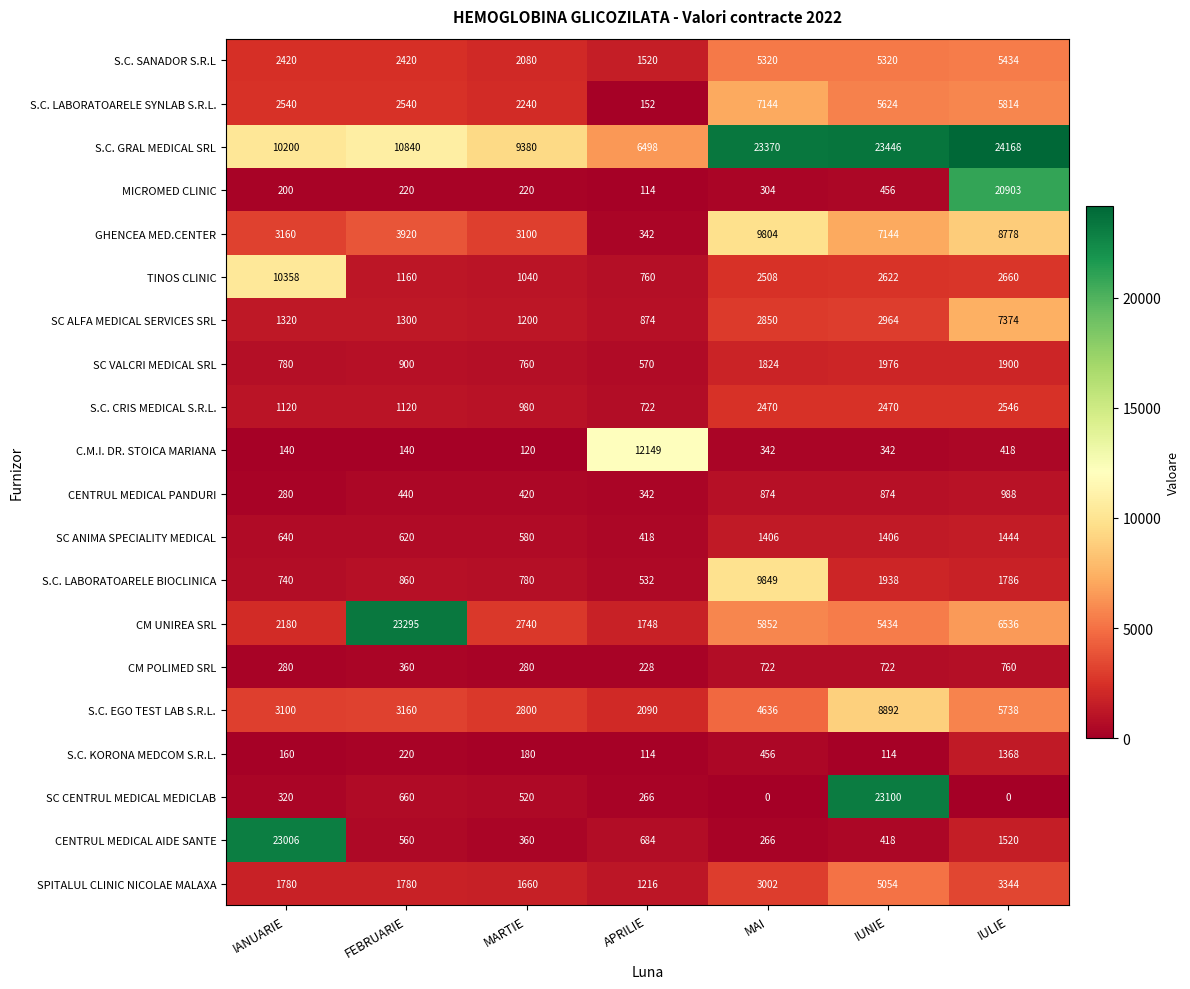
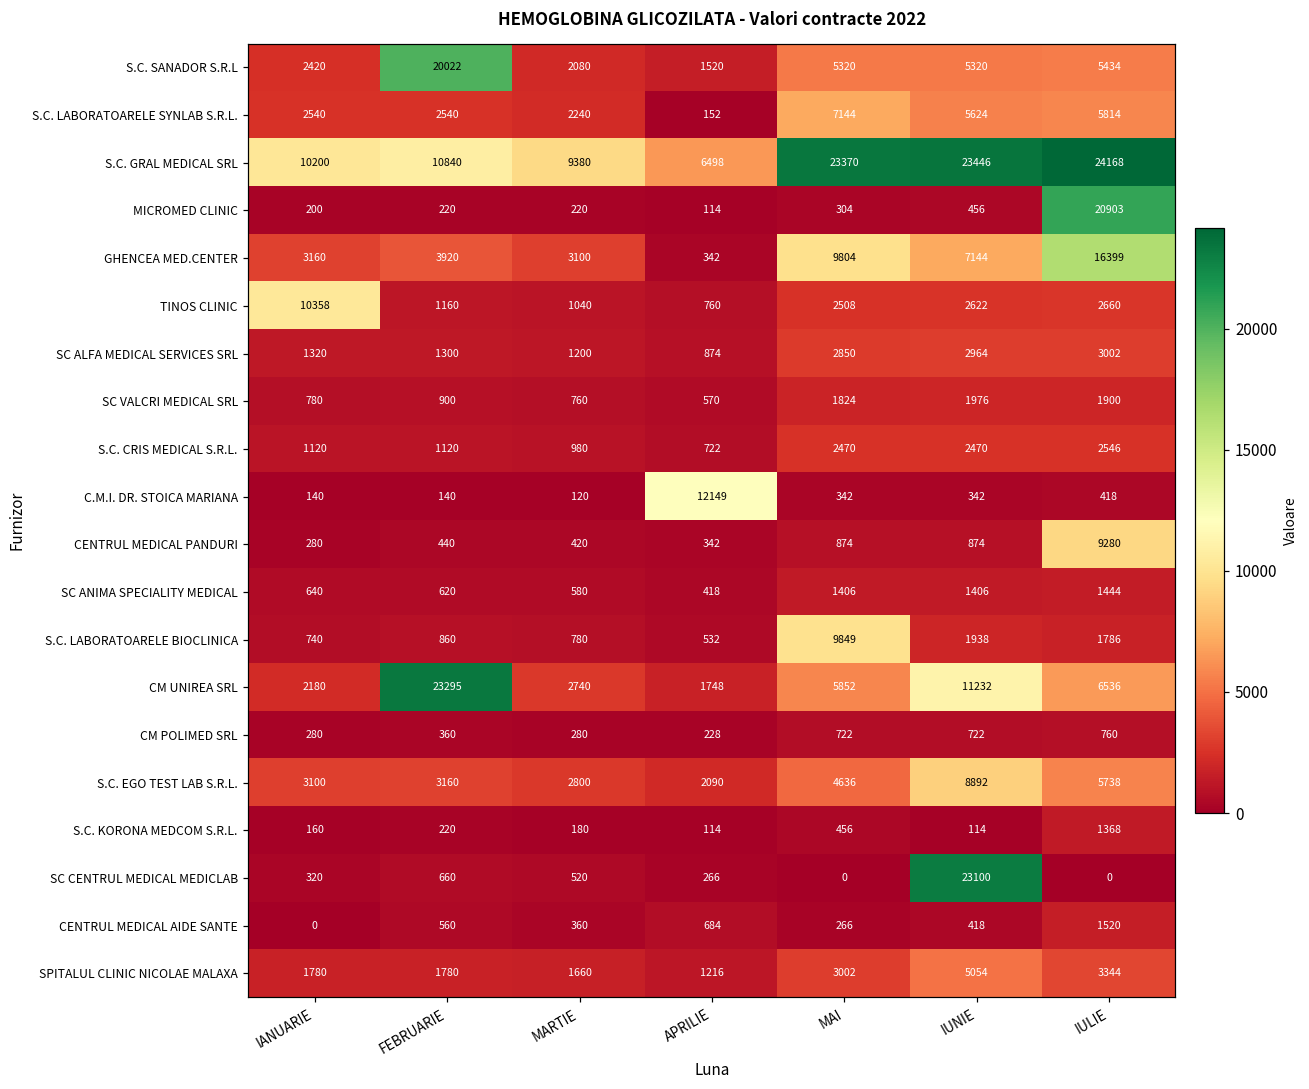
  {
    "S.C. SANADOR S.R.L": {
      "IANUARIE": 2420,
-     "FEBRUARIE": 2420,
+     "FEBRUARIE": 20022,
      "MARTIE": 2080,
      "APRILIE": 1520,
      "MAI": 5320,
      "IUNIE": 5320,
      "IULIE": 5434
    },
    "S.C. LABORATOARELE SYNLAB S.R.L.": {
      "IANUARIE": 2540,
      "FEBRUARIE": 2540,
      "MARTIE": 2240,
      "APRILIE": 152,
      "MAI": 7144,
      "IUNIE": 5624,
      "IULIE": 5814
    },
    "S.C. GRAL MEDICAL SRL": {
      "IANUARIE": 10200,
      "FEBRUARIE": 10840,
      "MARTIE": 9380,
      "APRILIE": 6498,
      "MAI": 23370,
      "IUNIE": 23446,
      "IULIE": 24168
    },
    "MICROMED CLINIC": {
      "IANUARIE": 200,
      "FEBRUARIE": 220,
      "MARTIE": 220,
      "APRILIE": 114,
      "MAI": 304,
      "IUNIE": 456,
      "IULIE": 20903
    },
    "GHENCEA MED.CENTER": {
      "IANUARIE": 3160,
      "FEBRUARIE": 3920,
      "MARTIE": 3100,
      "APRILIE": 342,
      "MAI": 9804,
      "IUNIE": 7144,
-     "IULIE": 8778
+     "IULIE": 16399
    },
    "TINOS CLINIC": {
      "IANUARIE": 10358,
      "FEBRUARIE": 1160,
      "MARTIE": 1040,
      "APRILIE": 760,
      "MAI": 2508,
      "IUNIE": 2622,
      "IULIE": 2660
    },
    "SC ALFA MEDICAL SERVICES SRL": {
      "IANUARIE": 1320,
      "FEBRUARIE": 1300,
      "MARTIE": 1200,
      "APRILIE": 874,
      "MAI": 2850,
      "IUNIE": 2964,
-     "IULIE": 7374
+     "IULIE": 3002
    },
    "SC VALCRI MEDICAL SRL": {
      "IANUARIE": 780,
      "FEBRUARIE": 900,
      "MARTIE": 760,
      "APRILIE": 570,
      "MAI": 1824,
      "IUNIE": 1976,
      "IULIE": 1900
    },
    "S.C. CRIS MEDICAL S.R.L.": {
      "IANUARIE": 1120,
      "FEBRUARIE": 1120,
      "MARTIE": 980,
      "APRILIE": 722,
      "MAI": 2470,
      "IUNIE": 2470,
      "IULIE": 2546
    },
    "C.M.I. DR. STOICA MARIANA": {
      "IANUARIE": 140,
      "FEBRUARIE": 140,
      "MARTIE": 120,
      "APRILIE": 12149,
      "MAI": 342,
      "IUNIE": 342,
      "IULIE": 418
    },
    "CENTRUL MEDICAL PANDURI": {
      "IANUARIE": 280,
      "FEBRUARIE": 440,
      "MARTIE": 420,
      "APRILIE": 342,
      "MAI": 874,
      "IUNIE": 874,
-     "IULIE": 988
+     "IULIE": 9280
    },
    "SC ANIMA SPECIALITY MEDICAL": {
      "IANUARIE": 640,
      "FEBRUARIE": 620,
      "MARTIE": 580,
      "APRILIE": 418,
      "MAI": 1406,
      "IUNIE": 1406,
      "IULIE": 1444
    },
    "S.C. LABORATOARELE BIOCLINICA": {
      "IANUARIE": 740,
      "FEBRUARIE": 860,
      "MARTIE": 780,
      "APRILIE": 532,
      "MAI": 9849,
      "IUNIE": 1938,
      "IULIE": 1786
    },
    "CM UNIREA SRL": {
      "IANUARIE": 2180,
      "FEBRUARIE": 23295,
      "MARTIE": 2740,
      "APRILIE": 1748,
      "MAI": 5852,
-     "IUNIE": 5434,
+     "IUNIE": 11232,
      "IULIE": 6536
    },
    "CM POLIMED SRL": {
      "IANUARIE": 280,
      "FEBRUARIE": 360,
      "MARTIE": 280,
      "APRILIE": 228,
      "MAI": 722,
      "IUNIE": 722,
      "IULIE": 760
    },
    "S.C. EGO TEST LAB S.R.L.": {
      "IANUARIE": 3100,
      "FEBRUARIE": 3160,
      "MARTIE": 2800,
      "APRILIE": 2090,
      "MAI": 4636,
      "IUNIE": 8892,
      "IULIE": 5738
    },
    "S.C. KORONA MEDCOM S.R.L.": {
      "IANUARIE": 160,
      "FEBRUARIE": 220,
      "MARTIE": 180,
      "APRILIE": 114,
      "MAI": 456,
      "IUNIE": 114,
      "IULIE": 1368
    },
    "SC CENTRUL MEDICAL MEDICLAB": {
      "IANUARIE": 320,
      "FEBRUARIE": 660,
      "MARTIE": 520,
      "APRILIE": 266,
      "MAI": 0,
      "IUNIE": 23100,
      "IULIE": 0
    },
    "CENTRUL MEDICAL AIDE SANTE": {
-     "IANUARIE": 23006,
+     "IANUARIE": 0,
      "FEBRUARIE": 560,
      "MARTIE": 360,
      "APRILIE": 684,
      "MAI": 266,
      "IUNIE": 418,
      "IULIE": 1520
    },
    "SPITALUL CLINIC NICOLAE MALAXA": {
      "IANUARIE": 1780,
      "FEBRUARIE": 1780,
      "MARTIE": 1660,
      "APRILIE": 1216,
      "MAI": 3002,
      "IUNIE": 5054,
      "IULIE": 3344
    }
  }
